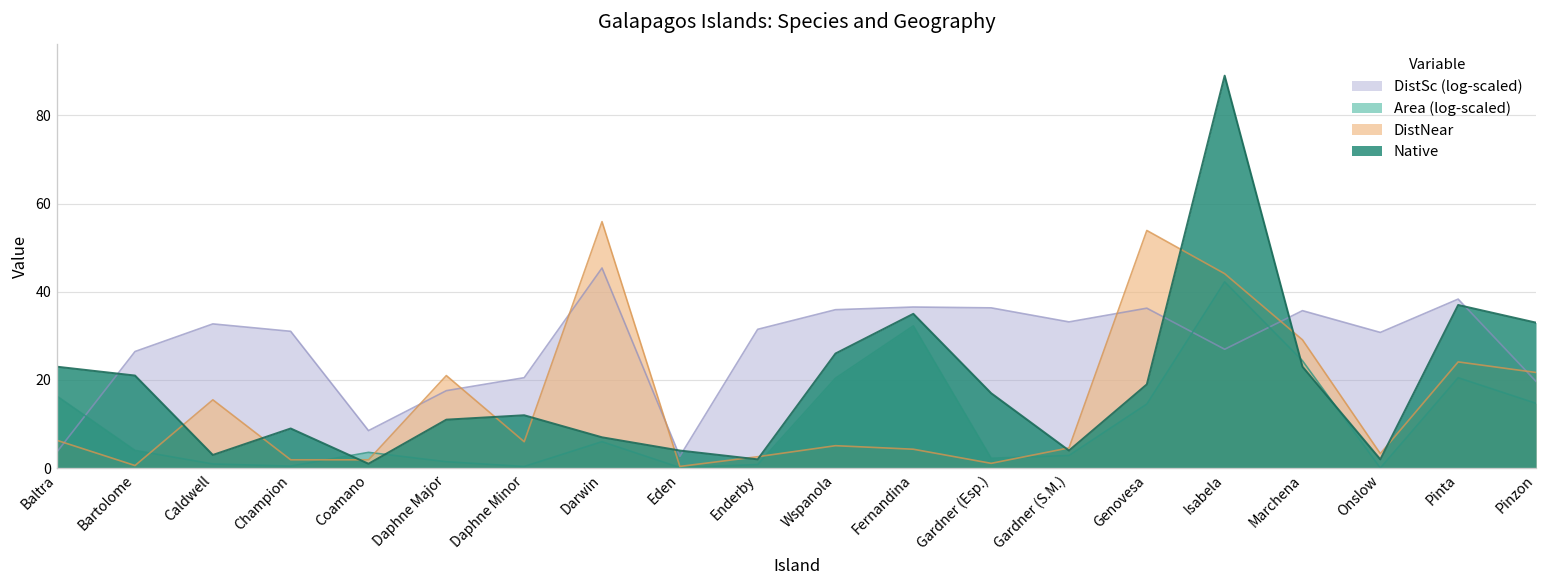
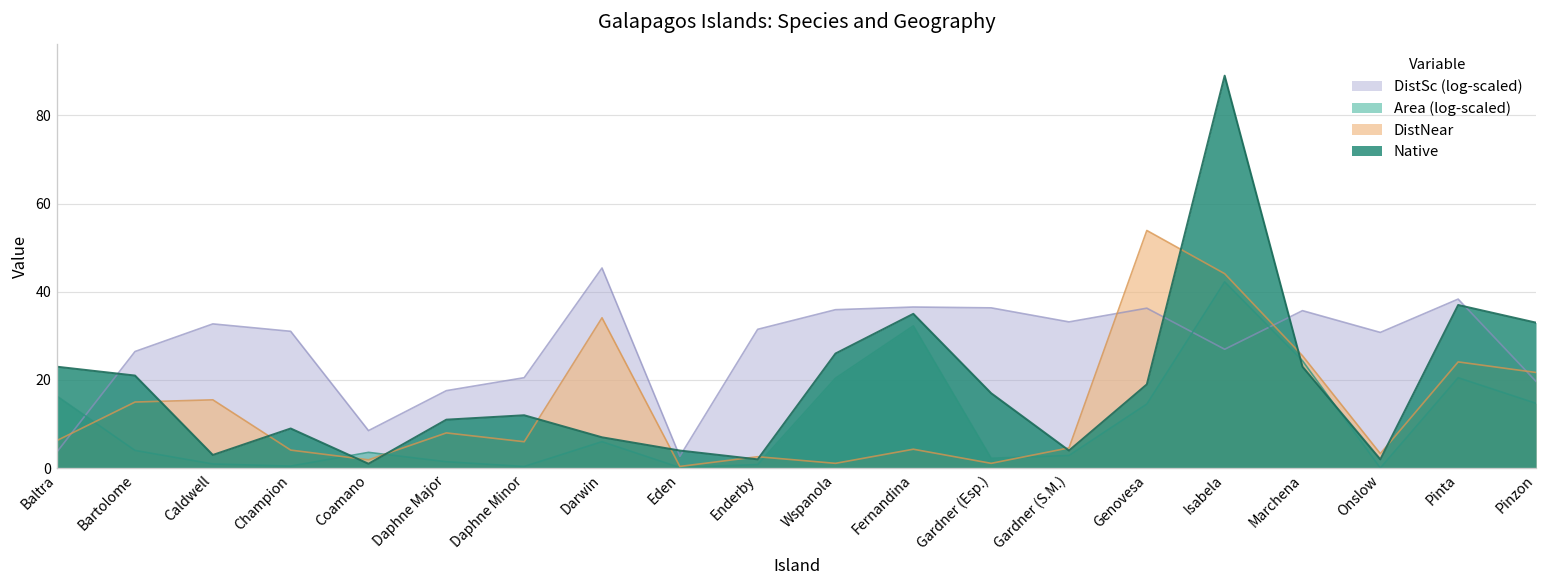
  {
    "DistSc (log-scaled)": {
      "Baltra": 4,
      "Bartolome": 26,
      "Caldwell": 33,
      "Champion": 31,
      "Coamano": 9,
      "Daphne Major": 18,
      "Daphne Minor": 21,
      "Darwin": 45,
      "Eden": 3,
      "Enderby": 31,
      "Wspanola": 36,
      "Fernandina": 37,
      "Gardner (Esp.)": 36,
      "Gardner (S.M.)": 33,
      "Genovesa": 36,
      "Isabela": 27,
      "Marchena": 36,
      "Onslow": 31,
      "Pinta": 38,
      "Pinzon": 20
    },
    "DistNear": {
      "Baltra": 6,
-     "Bartolome": 1,
+     "Bartolome": 15,
      "Caldwell": 16,
-     "Champion": 2,
+     "Champion": 4,
      "Coamano": 2,
-     "Daphne Major": 21,
+     "Daphne Major": 8,
      "Daphne Minor": 6,
-     "Darwin": 56,
-     "Wspanola": 5,
+     "Darwin": 34,
+     "Wspanola": 1,
      "Fernandina": 4,
      "Gardner (Esp.)": 1,
      "Genovesa": 54,
      "Isabela": 44,
-     "Marchena": 29,
+     "Marchena": 26,
      "Onslow": 3,
      "Pinta": 24,
      "Pinzon": 22
    }
  }
